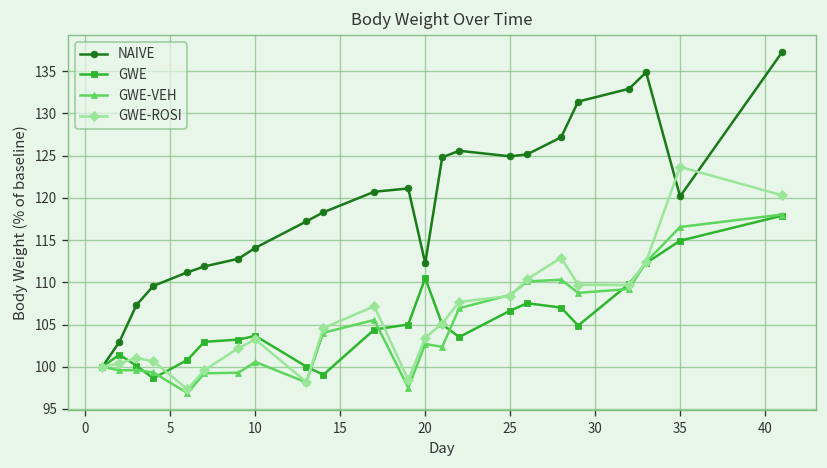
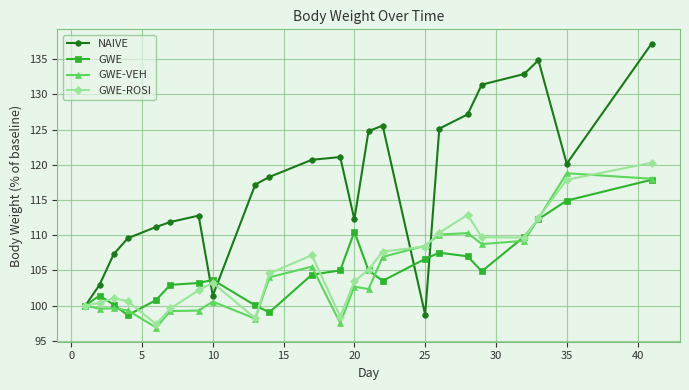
  {
    "NAIVE": {
-     "10": 114,
+     "10": 101,
      "20": 112,
-     "25": 125,
+     "25": 99,
      "35": 120
    },
    "GWE": {
      "10": 104,
      "20": 110,
      "25": 107,
      "35": 115
    },
    "GWE-VEH": {
      "10": 101,
      "20": 103,
-     "35": 117
+     "35": 119
    },
    "GWE-ROSI": {
      "10": 103,
      "20": 103,
-     "35": 124
+     "35": 118
    }
  }
